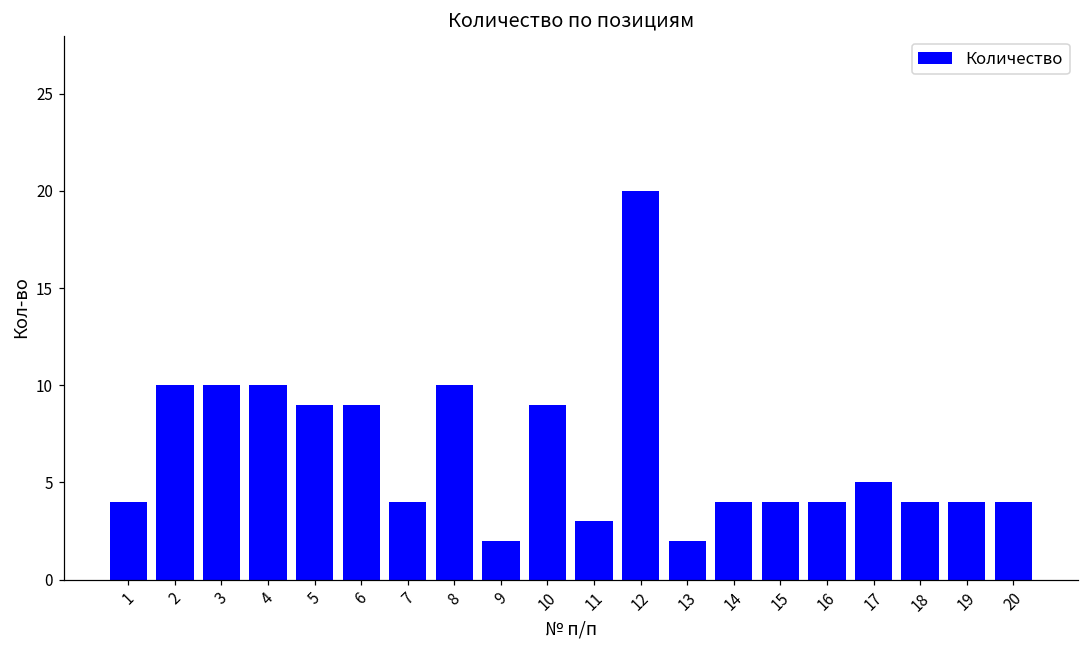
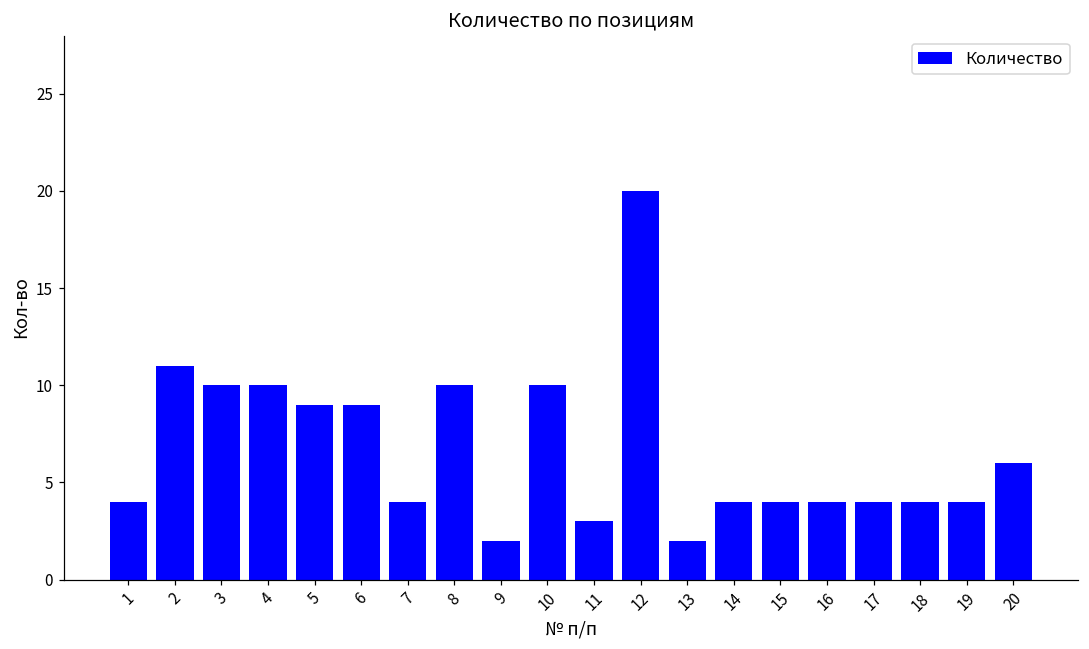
  {
    "1": 4,
-   "2": 10,
+   "2": 11,
    "3": 10,
    "4": 10,
    "5": 9,
    "6": 9,
    "7": 4,
    "8": 10,
    "9": 2,
-   "10": 9,
+   "10": 10,
    "11": 3,
    "12": 20,
    "13": 2,
    "14": 4,
    "15": 4,
    "16": 4,
-   "17": 5,
+   "17": 4,
    "18": 4,
    "19": 4,
-   "20": 4
+   "20": 6
  }
